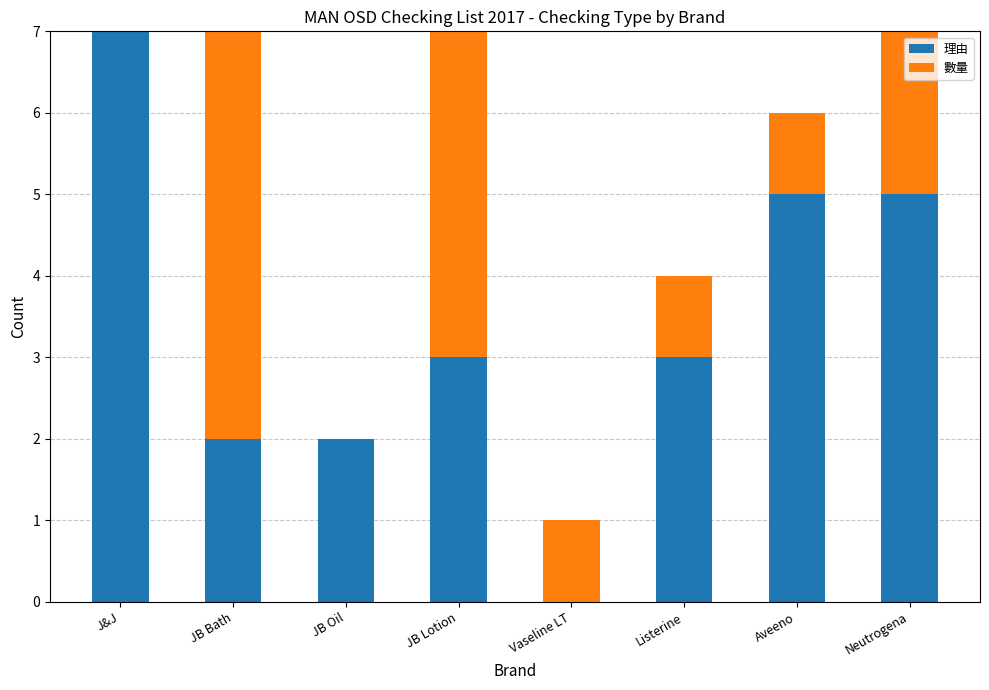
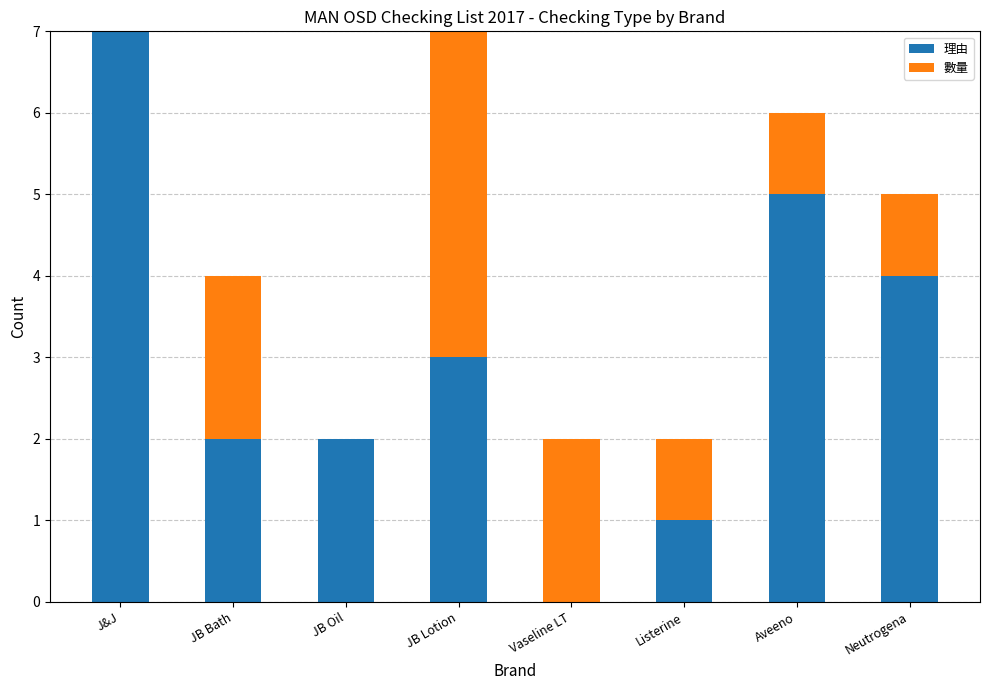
  {
    "理由": {
      "J&J": 7,
      "JB Bath": 2,
      "JB Oil": 2,
      "JB Lotion": 3,
      "Vaseline LT": 0,
-     "Listerine": 3,
+     "Listerine": 1,
      "Aveeno": 5,
-     "Neutrogena": 5
+     "Neutrogena": 4
    },
    "數量": {
      "J&J": 0,
-     "JB Bath": 5,
+     "JB Bath": 2,
      "JB Oil": 0,
      "JB Lotion": 4,
-     "Vaseline LT": 1,
+     "Vaseline LT": 2,
      "Listerine": 1,
      "Aveeno": 1,
-     "Neutrogena": 2
+     "Neutrogena": 1
    }
  }
